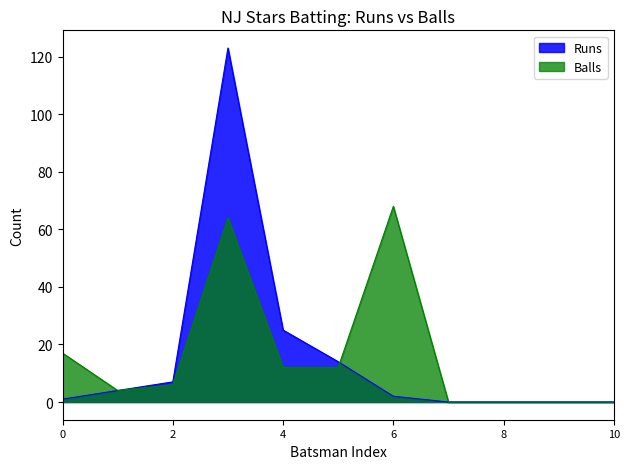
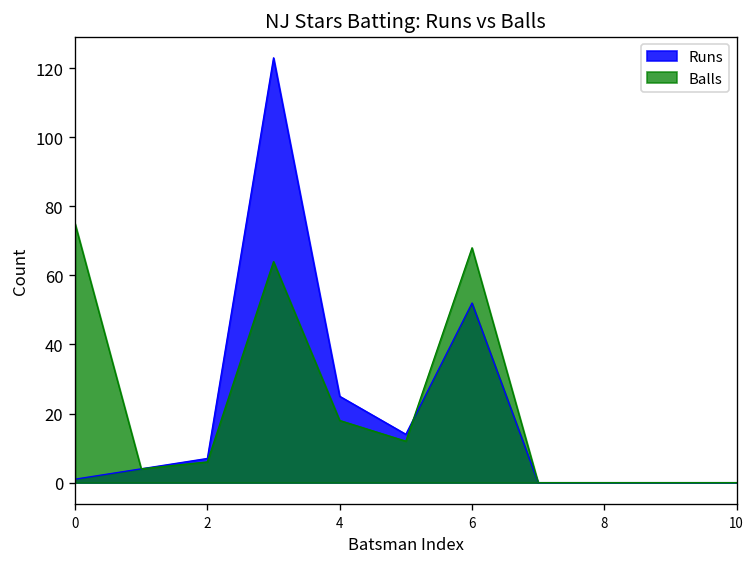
  {
    "Runs": {
      "0": 1,
      "2": 7,
      "4": 25,
-     "6": 2
+     "6": 52
    },
    "Balls": {
-     "0": 17,
+     "0": 75,
      "2": 6,
-     "4": 12,
+     "4": 18,
      "6": 68
    }
  }
